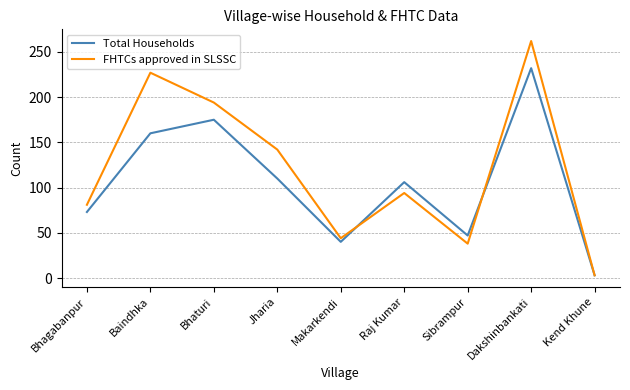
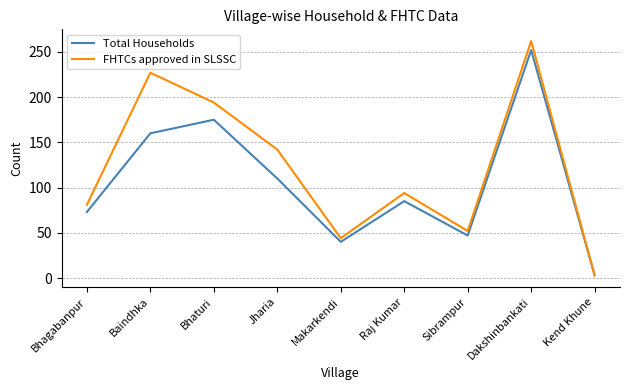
  {
    "Total Households": {
      "Bhagabanpur": 70,
      "Baindhka": 160,
      "Bhaturi": 180,
      "Jharia": 110,
      "Makarkendi": 40,
-     "Raj Kumar": 110,
+     "Raj Kumar": 90,
      "Sibrampur": 50,
-     "Dakshinbankati": 230
+     "Dakshinbankati": 250
    },
    "FHTCs approved in SLSSC": {
      "Bhagabanpur": 80,
      "Baindhka": 230,
      "Bhaturi": 190,
      "Jharia": 140,
      "Makarkendi": 40,
      "Raj Kumar": 90,
-     "Sibrampur": 40,
+     "Sibrampur": 50,
      "Dakshinbankati": 260
    }
  }
